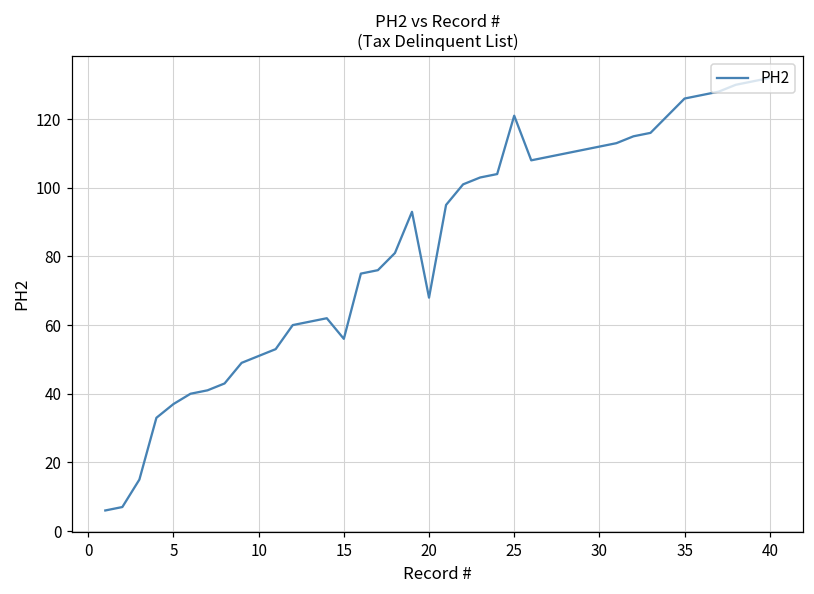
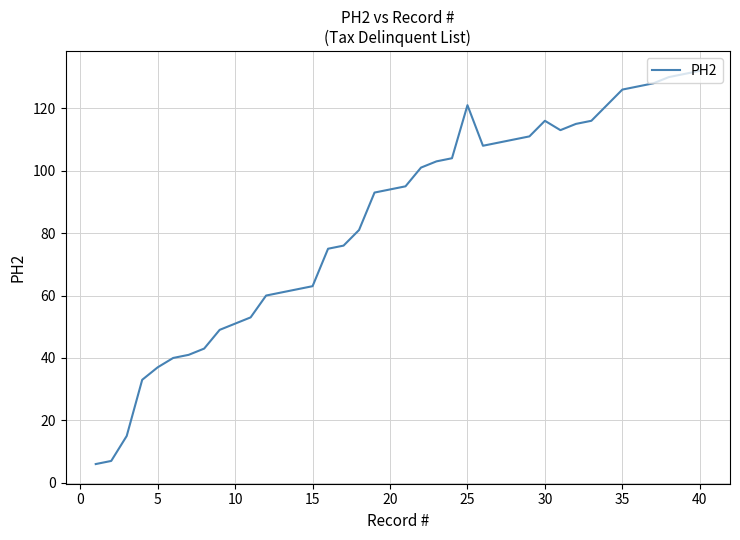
  {
    "5": 37,
    "10": 51,
-   "15": 56,
-   "20": 68,
+   "15": 63,
+   "20": 94,
    "25": 121,
-   "30": 112,
+   "30": 116,
    "35": 126
  }
